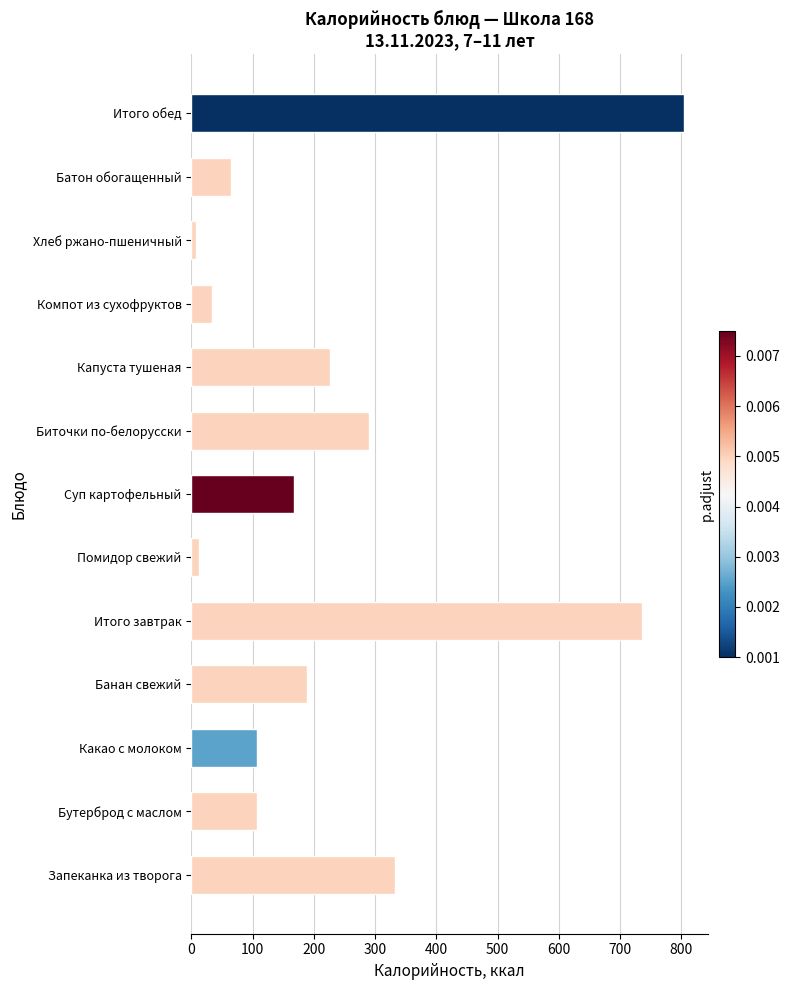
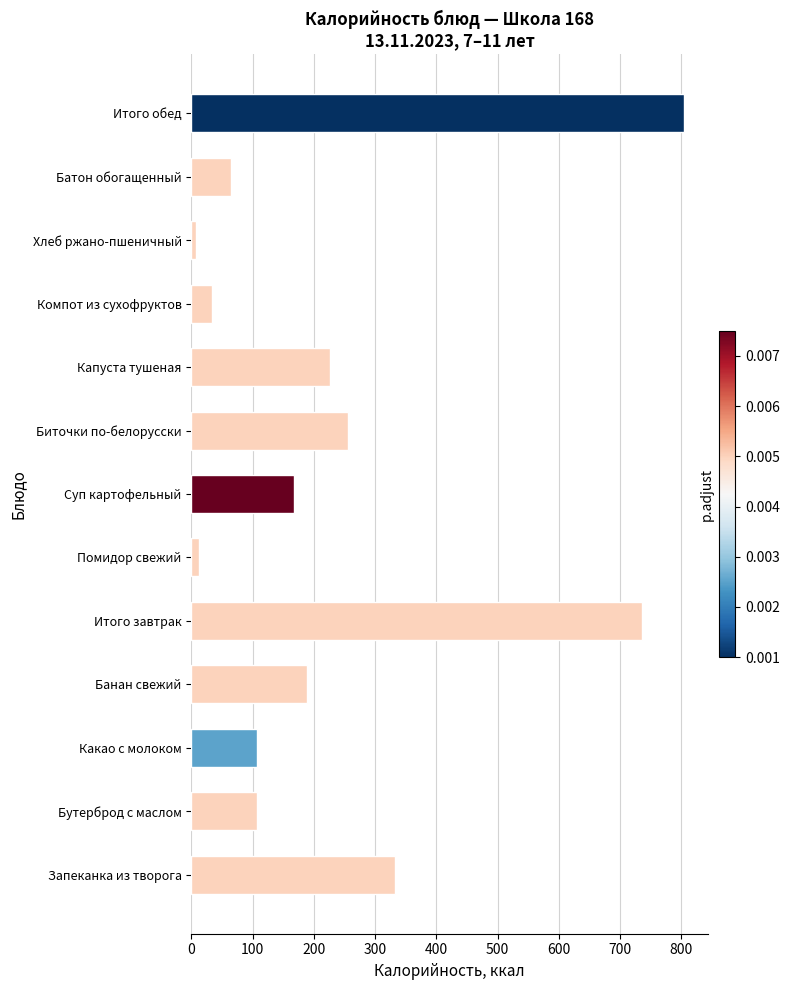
  {
    "Итого обед": 800,
    "Батон обогащенный": 60,
    "Хлеб ржано-пшеничный": 10,
    "Компот из сухофруктов": 30,
    "Капуста тушеная": 230,
-   "Биточки по-белорусски": 290,
+   "Биточки по-белорусски": 260,
    "Суп картофельный": 170,
    "Помидор свежий": 10,
    "Итого завтрак": 740,
    "Банан свежий": 190,
    "Какао с молоком": 110,
    "Бутерброд с маслом": 110,
    "Запеканка из творога": 330
  }
